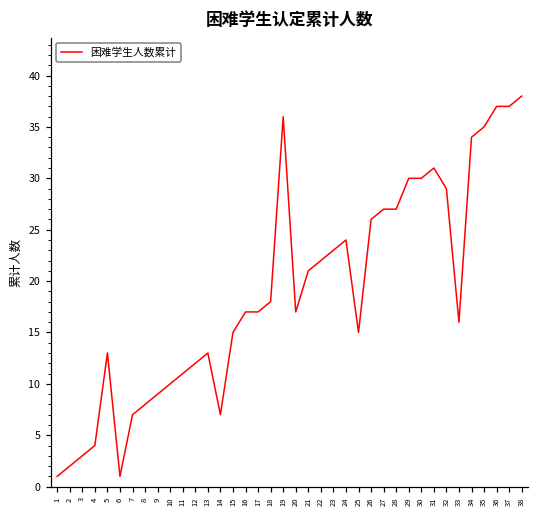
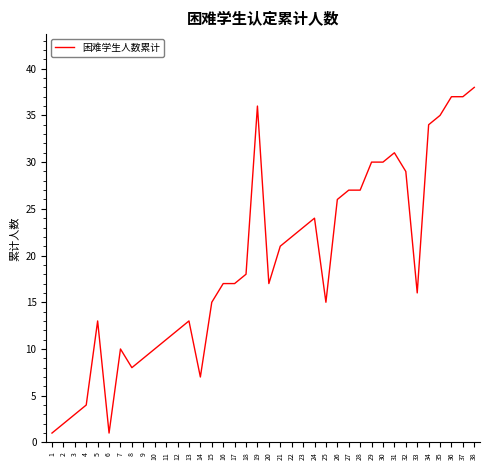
  {
    "1": 1,
    "2": 2,
    "3": 3,
    "4": 4,
    "5": 13,
    "6": 1,
-   "7": 7,
+   "7": 10,
    "8": 8,
    "9": 9,
    "10": 10,
    "11": 11,
    "12": 12,
    "13": 13,
    "14": 7,
    "15": 15,
    "16": 17,
    "17": 17,
    "18": 18,
    "19": 36,
    "20": 17,
    "21": 21,
    "22": 22,
    "23": 23,
    "24": 24,
    "25": 15,
    "26": 26,
    "27": 27,
    "28": 27,
    "29": 30,
    "30": 30,
    "31": 31,
    "32": 29,
    "33": 16,
    "34": 34,
    "35": 35,
    "36": 37,
    "37": 37,
    "38": 38
  }
